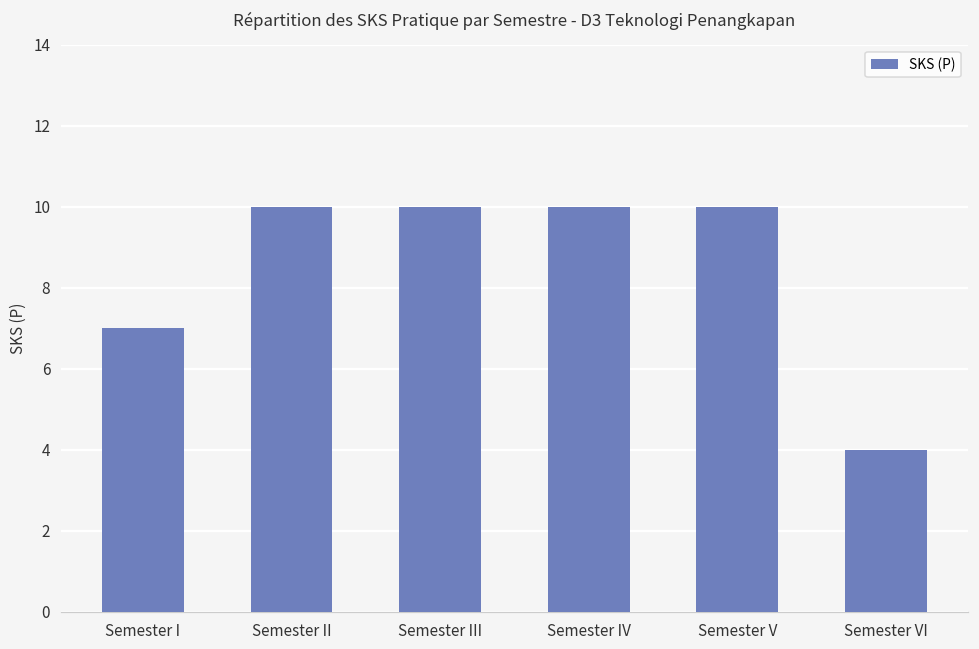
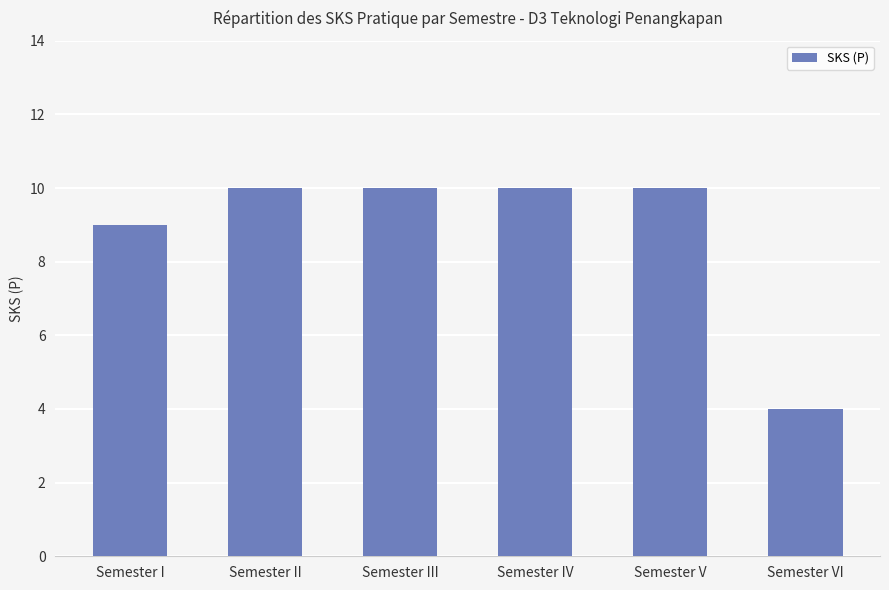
  {
-   "Semester I": 7,
+   "Semester I": 9,
    "Semester II": 10,
    "Semester III": 10,
    "Semester IV": 10,
    "Semester V": 10,
    "Semester VI": 4
  }
